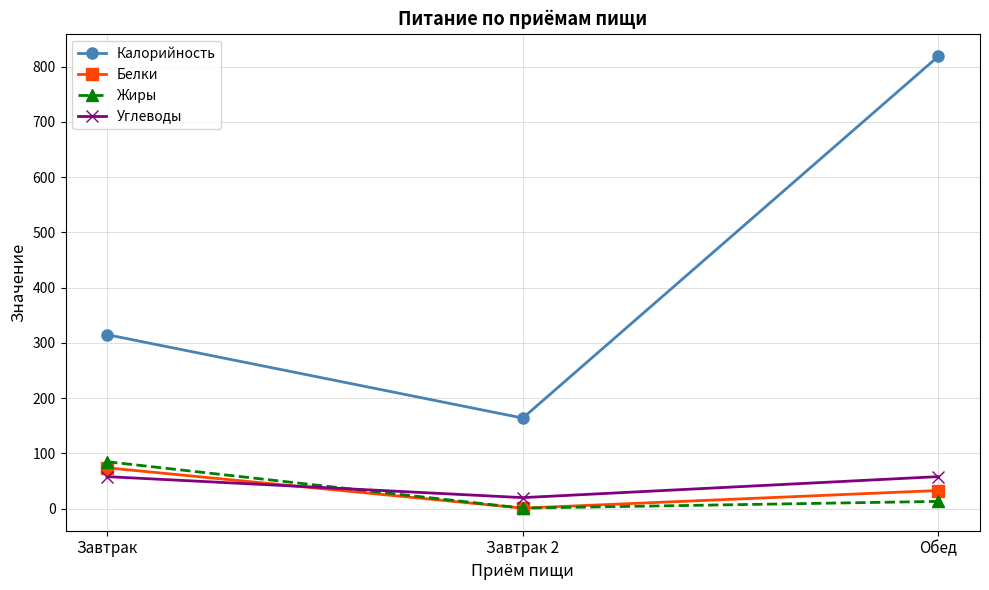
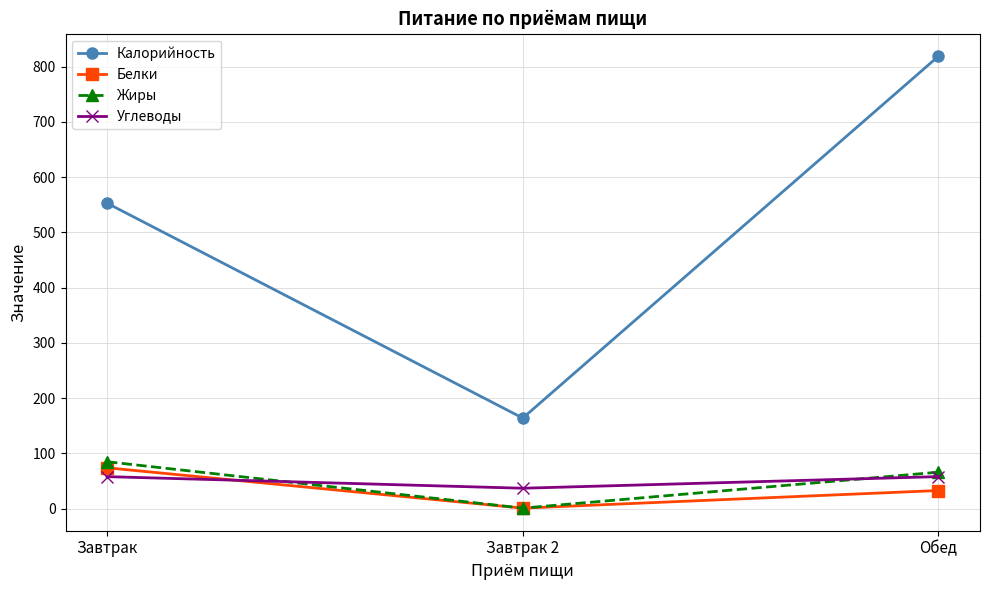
  {
    "Калорийность": {
-     "Завтрак": 320,
+     "Завтрак": 550,
      "Завтрак 2": 160,
      "Обед": 820
    },
    "Белки": {
      "Завтрак": 70,
      "Обед": 30
    },
    "Жиры": {
      "Завтрак": 90,
-     "Обед": 10
+     "Обед": 70
    },
    "Углеводы": {
      "Завтрак": 60,
-     "Завтрак 2": 20,
+     "Завтрак 2": 40,
      "Обед": 60
    }
  }
